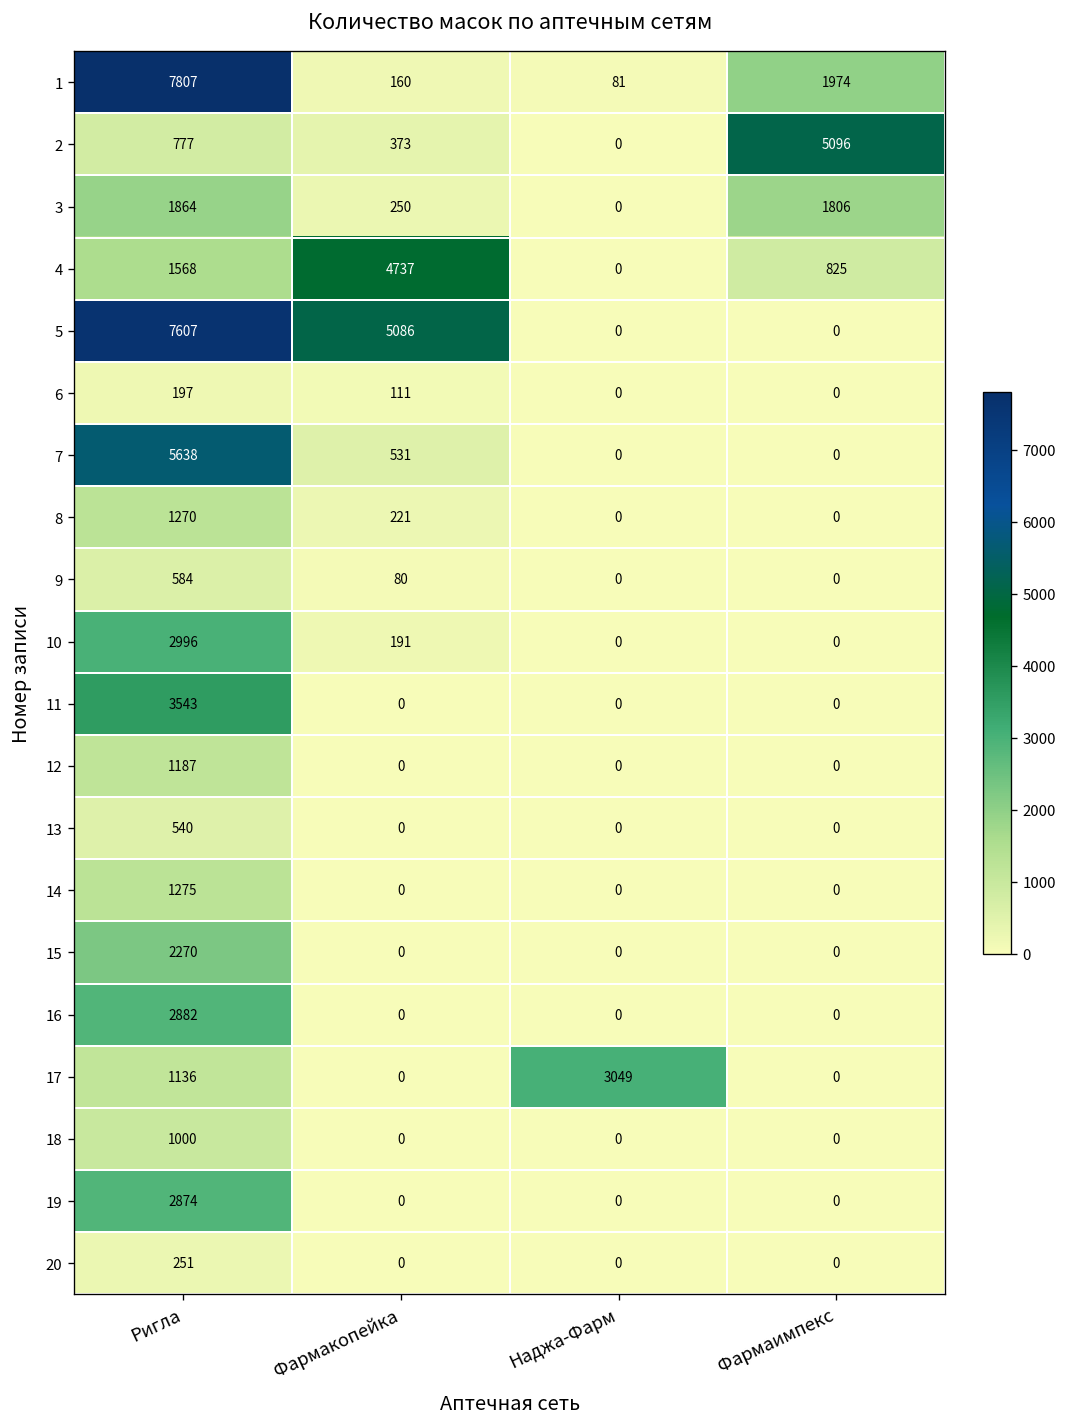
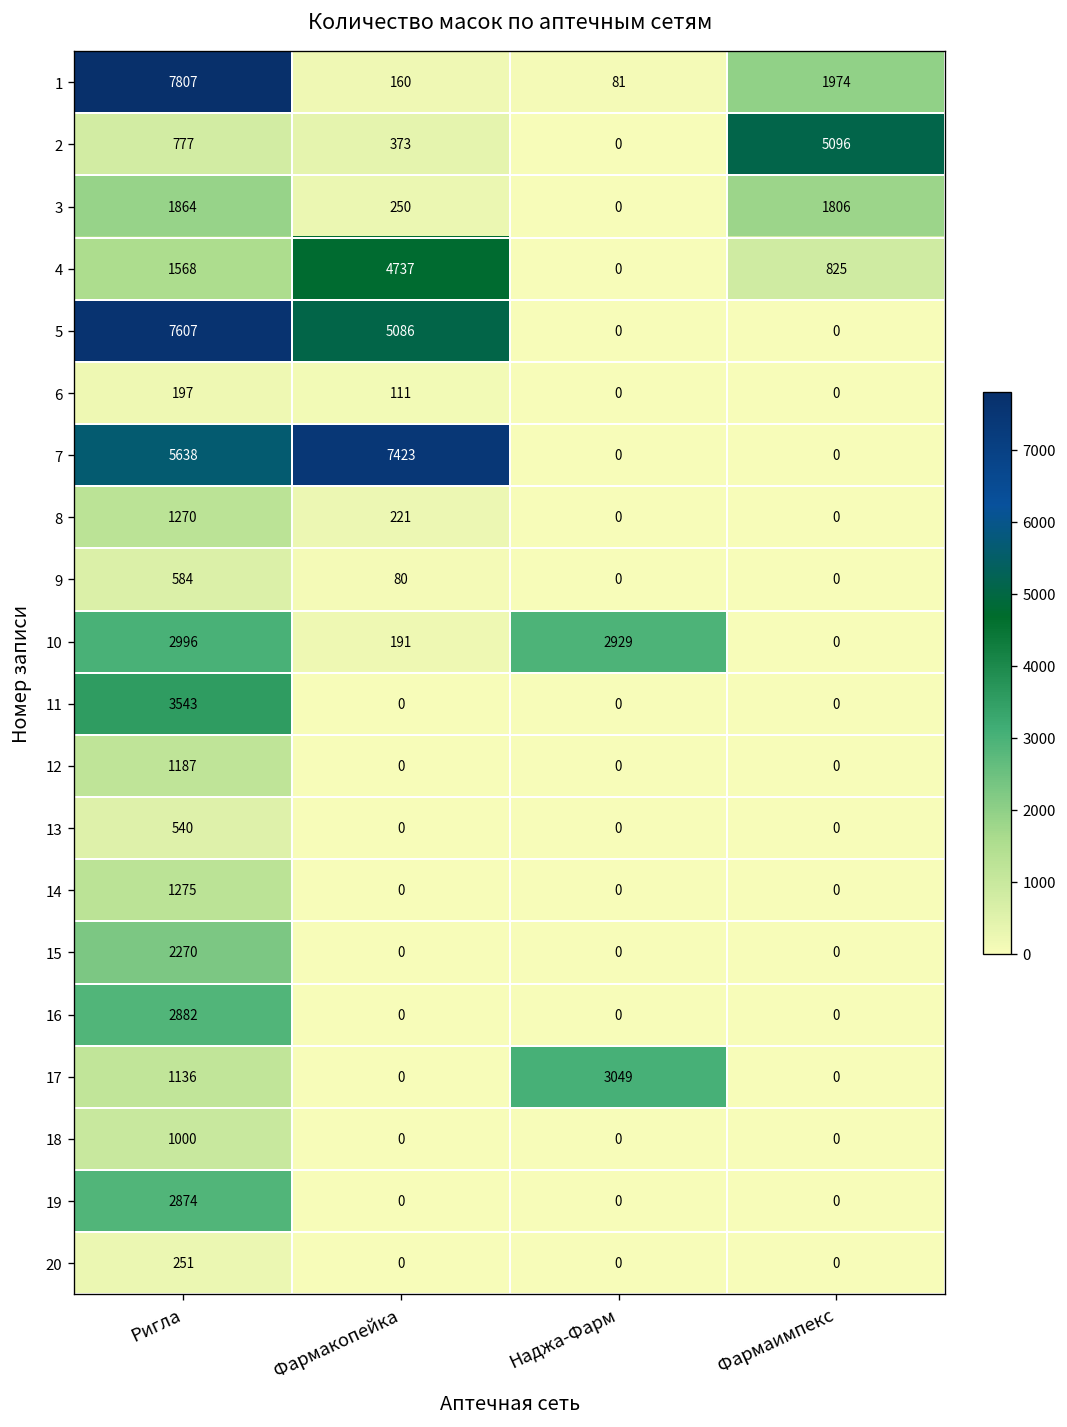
  {
    "1": {
      "Ригла": 7807,
      "Фармакопейка": 160,
      "Наджа-Фарм": 81,
      "Фармаимпекс": 1974
    },
    "2": {
      "Ригла": 777,
      "Фармакопейка": 373,
      "Наджа-Фарм": 0,
      "Фармаимпекс": 5096
    },
    "3": {
      "Ригла": 1864,
      "Фармакопейка": 250,
      "Наджа-Фарм": 0,
      "Фармаимпекс": 1806
    },
    "4": {
      "Ригла": 1568,
      "Фармакопейка": 4737,
      "Наджа-Фарм": 0,
      "Фармаимпекс": 825
    },
    "5": {
      "Ригла": 7607,
      "Фармакопейка": 5086,
      "Наджа-Фарм": 0,
      "Фармаимпекс": 0
    },
    "6": {
      "Ригла": 197,
      "Фармакопейка": 111,
      "Наджа-Фарм": 0,
      "Фармаимпекс": 0
    },
    "7": {
      "Ригла": 5638,
-     "Фармакопейка": 531,
+     "Фармакопейка": 7423,
      "Наджа-Фарм": 0,
      "Фармаимпекс": 0
    },
    "8": {
      "Ригла": 1270,
      "Фармакопейка": 221,
      "Наджа-Фарм": 0,
      "Фармаимпекс": 0
    },
    "9": {
      "Ригла": 584,
      "Фармакопейка": 80,
      "Наджа-Фарм": 0,
      "Фармаимпекс": 0
    },
    "10": {
      "Ригла": 2996,
      "Фармакопейка": 191,
-     "Наджа-Фарм": 0,
+     "Наджа-Фарм": 2929,
      "Фармаимпекс": 0
    },
    "11": {
      "Ригла": 3543,
      "Фармакопейка": 0,
      "Наджа-Фарм": 0,
      "Фармаимпекс": 0
    },
    "12": {
      "Ригла": 1187,
      "Фармакопейка": 0,
      "Наджа-Фарм": 0,
      "Фармаимпекс": 0
    },
    "13": {
      "Ригла": 540,
      "Фармакопейка": 0,
      "Наджа-Фарм": 0,
      "Фармаимпекс": 0
    },
    "14": {
      "Ригла": 1275,
      "Фармакопейка": 0,
      "Наджа-Фарм": 0,
      "Фармаимпекс": 0
    },
    "15": {
      "Ригла": 2270,
      "Фармакопейка": 0,
      "Наджа-Фарм": 0,
      "Фармаимпекс": 0
    },
    "16": {
      "Ригла": 2882,
      "Фармакопейка": 0,
      "Наджа-Фарм": 0,
      "Фармаимпекс": 0
    },
    "17": {
      "Ригла": 1136,
      "Фармакопейка": 0,
      "Наджа-Фарм": 3049,
      "Фармаимпекс": 0
    },
    "18": {
      "Ригла": 1000,
      "Фармакопейка": 0,
      "Наджа-Фарм": 0,
      "Фармаимпекс": 0
    },
    "19": {
      "Ригла": 2874,
      "Фармакопейка": 0,
      "Наджа-Фарм": 0,
      "Фармаимпекс": 0
    },
    "20": {
      "Ригла": 251,
      "Фармакопейка": 0,
      "Наджа-Фарм": 0,
      "Фармаимпекс": 0
    }
  }
